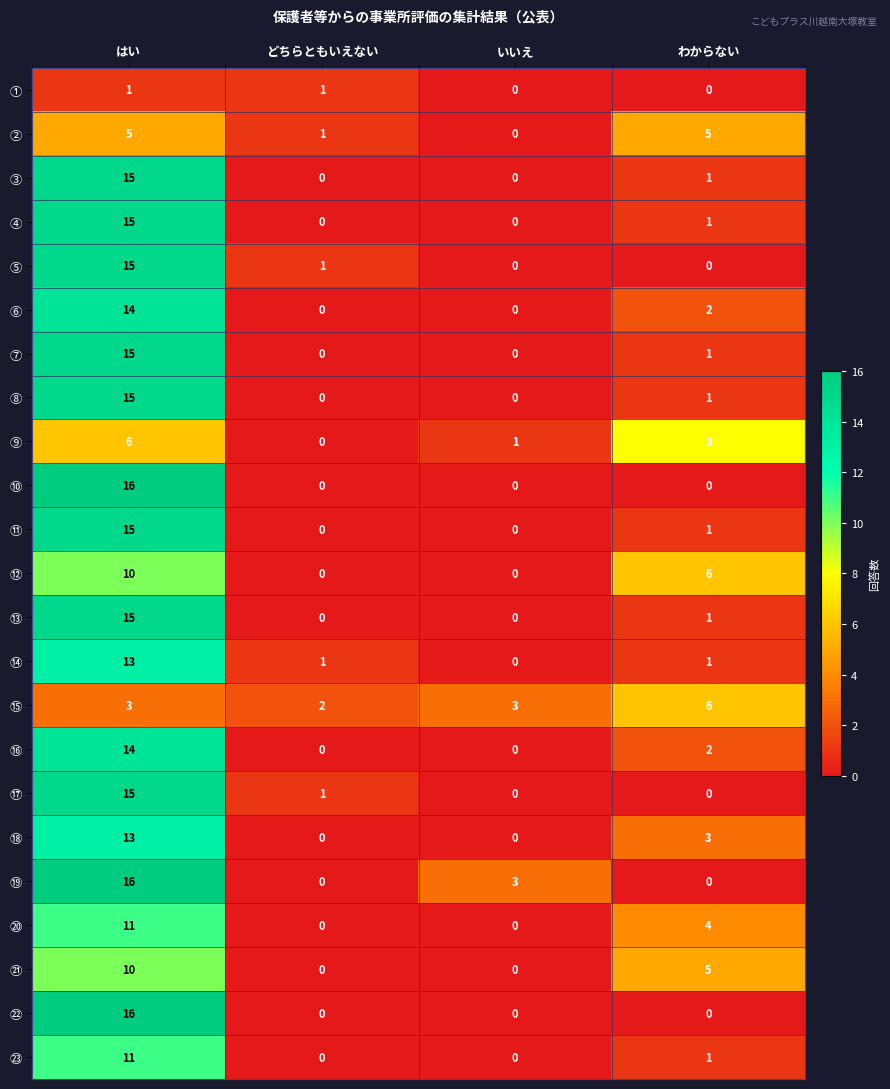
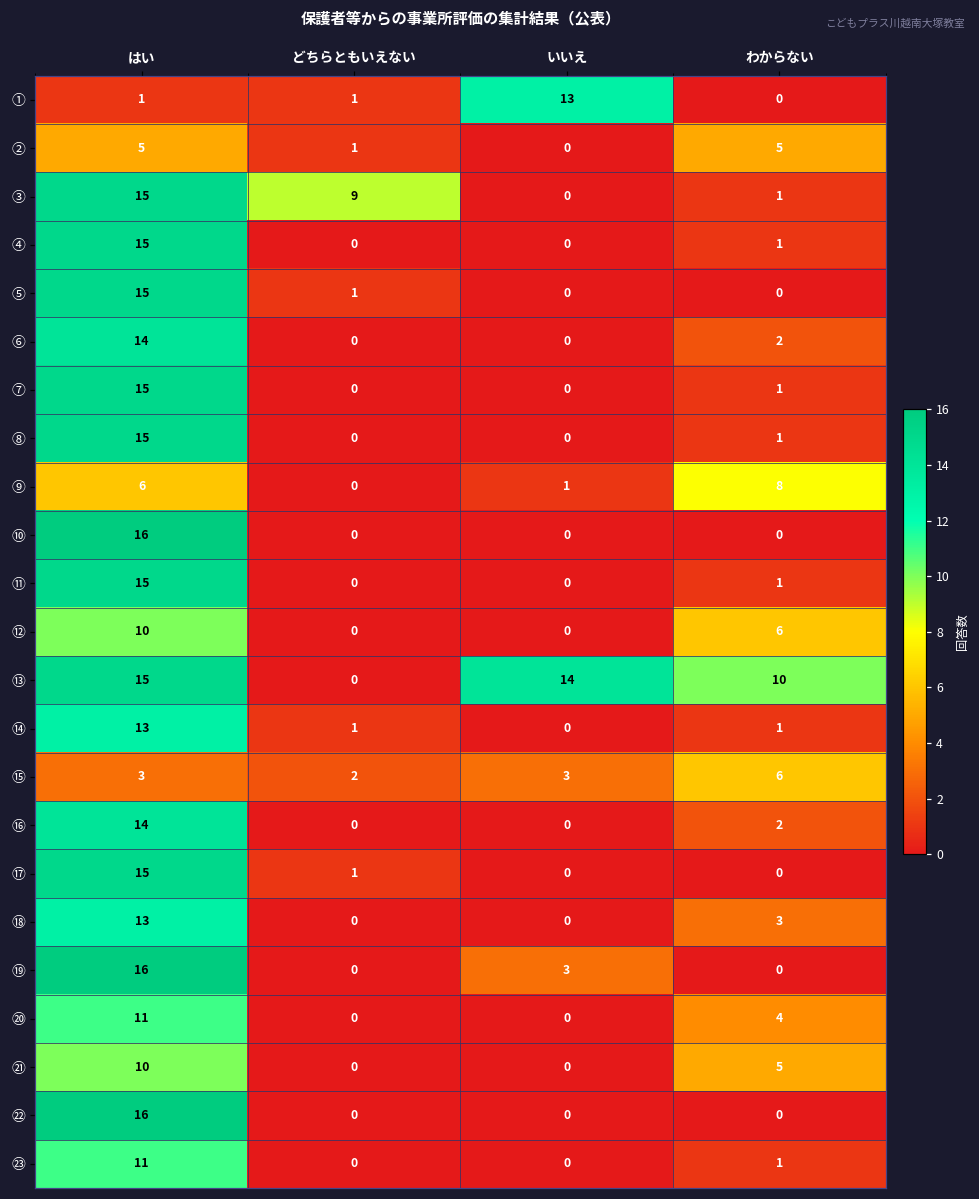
  {
    "①": {
      "はい": 1,
      "どちらともいえない": 1,
-     "いいえ": 0,
+     "いいえ": 13,
      "わからない": 0
    },
    "②": {
      "はい": 5,
      "どちらともいえない": 1,
      "いいえ": 0,
      "わからない": 5
    },
    "③": {
      "はい": 15,
-     "どちらともいえない": 0,
+     "どちらともいえない": 9,
      "いいえ": 0,
      "わからない": 1
    },
    "④": {
      "はい": 15,
      "どちらともいえない": 0,
      "いいえ": 0,
      "わからない": 1
    },
    "⑤": {
      "はい": 15,
      "どちらともいえない": 1,
      "いいえ": 0,
      "わからない": 0
    },
    "⑥": {
      "はい": 14,
      "どちらともいえない": 0,
      "いいえ": 0,
      "わからない": 2
    },
    "⑦": {
      "はい": 15,
      "どちらともいえない": 0,
      "いいえ": 0,
      "わからない": 1
    },
    "⑧": {
      "はい": 15,
      "どちらともいえない": 0,
      "いいえ": 0,
      "わからない": 1
    },
    "⑨": {
      "はい": 6,
      "どちらともいえない": 0,
      "いいえ": 1,
      "わからない": 8
    },
    "⑩": {
      "はい": 16,
      "どちらともいえない": 0,
      "いいえ": 0,
      "わからない": 0
    },
    "⑪": {
      "はい": 15,
      "どちらともいえない": 0,
      "いいえ": 0,
      "わからない": 1
    },
    "⑫": {
      "はい": 10,
      "どちらともいえない": 0,
      "いいえ": 0,
      "わからない": 6
    },
    "⑬": {
      "はい": 15,
      "どちらともいえない": 0,
-     "いいえ": 0,
-     "わからない": 1
+     "いいえ": 14,
+     "わからない": 10
    },
    "⑭": {
      "はい": 13,
      "どちらともいえない": 1,
      "いいえ": 0,
      "わからない": 1
    },
    "⑮": {
      "はい": 3,
      "どちらともいえない": 2,
      "いいえ": 3,
      "わからない": 6
    },
    "⑯": {
      "はい": 14,
      "どちらともいえない": 0,
      "いいえ": 0,
      "わからない": 2
    },
    "⑰": {
      "はい": 15,
      "どちらともいえない": 1,
      "いいえ": 0,
      "わからない": 0
    },
    "⑱": {
      "はい": 13,
      "どちらともいえない": 0,
      "いいえ": 0,
      "わからない": 3
    },
    "⑲": {
      "はい": 16,
      "どちらともいえない": 0,
      "いいえ": 3,
      "わからない": 0
    },
    "⑳": {
      "はい": 11,
      "どちらともいえない": 0,
      "いいえ": 0,
      "わからない": 4
    },
    "㉑": {
      "はい": 10,
      "どちらともいえない": 0,
      "いいえ": 0,
      "わからない": 5
    },
    "㉒": {
      "はい": 16,
      "どちらともいえない": 0,
      "いいえ": 0,
      "わからない": 0
    },
    "㉓": {
      "はい": 11,
      "どちらともいえない": 0,
      "いいえ": 0,
      "わからない": 1
    }
  }
